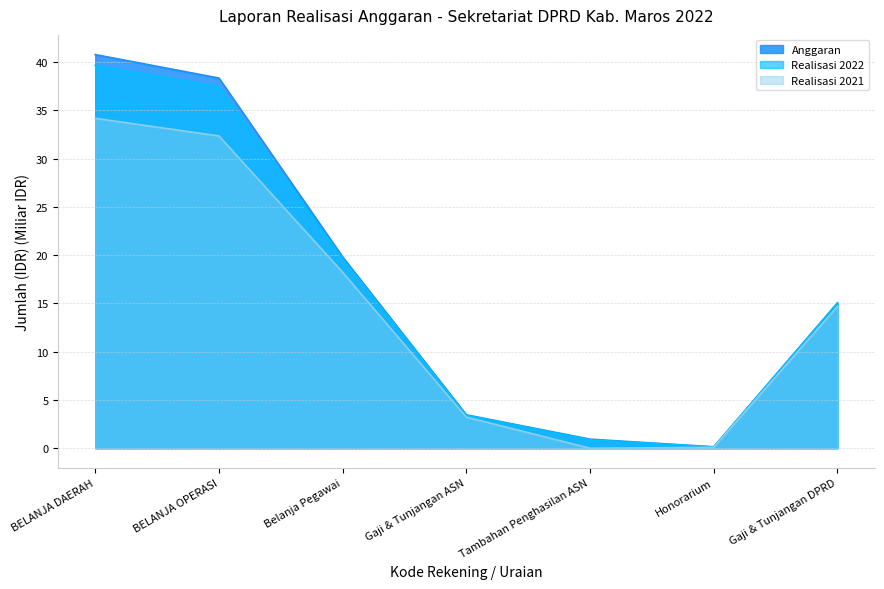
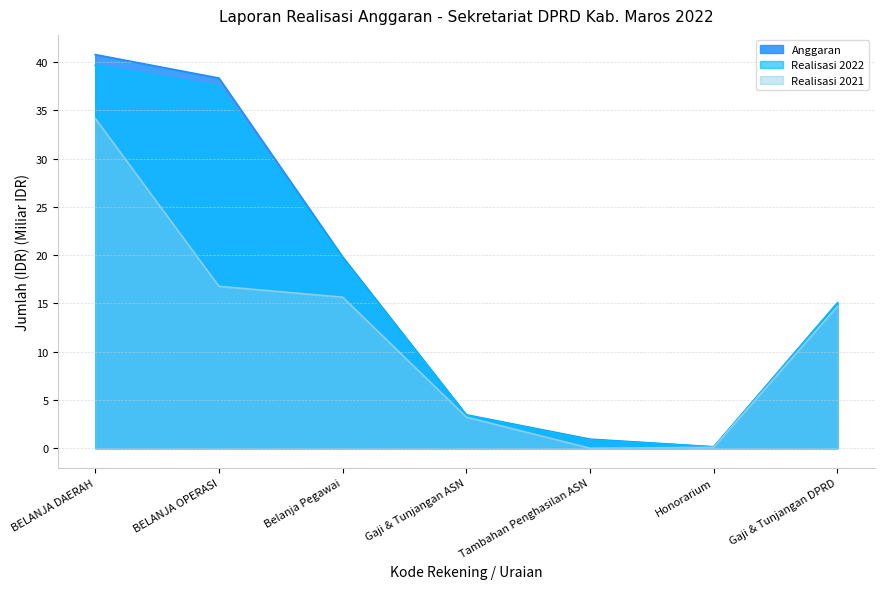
  {
    "Realisasi 2021": {
      "BELANJA DAERAH": 34,
-     "BELANJA OPERASI": 32,
-     "Belanja Pegawai": 18,
+     "BELANJA OPERASI": 17,
+     "Belanja Pegawai": 16,
      "Tambahan Penghasilan ASN": 0,
      "Gaji & Tunjangan DPRD": 15
    }
  }
